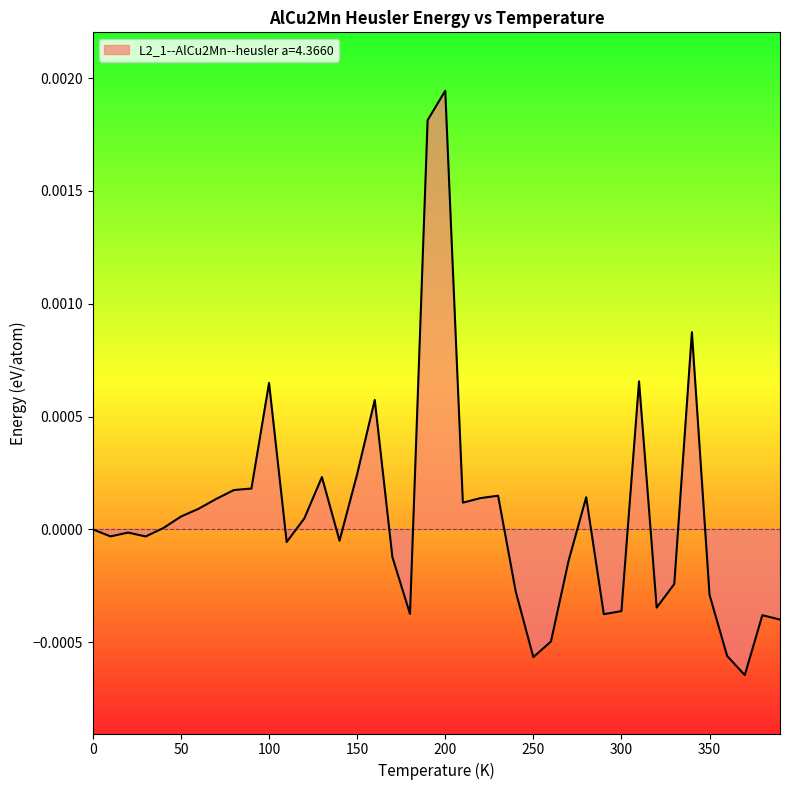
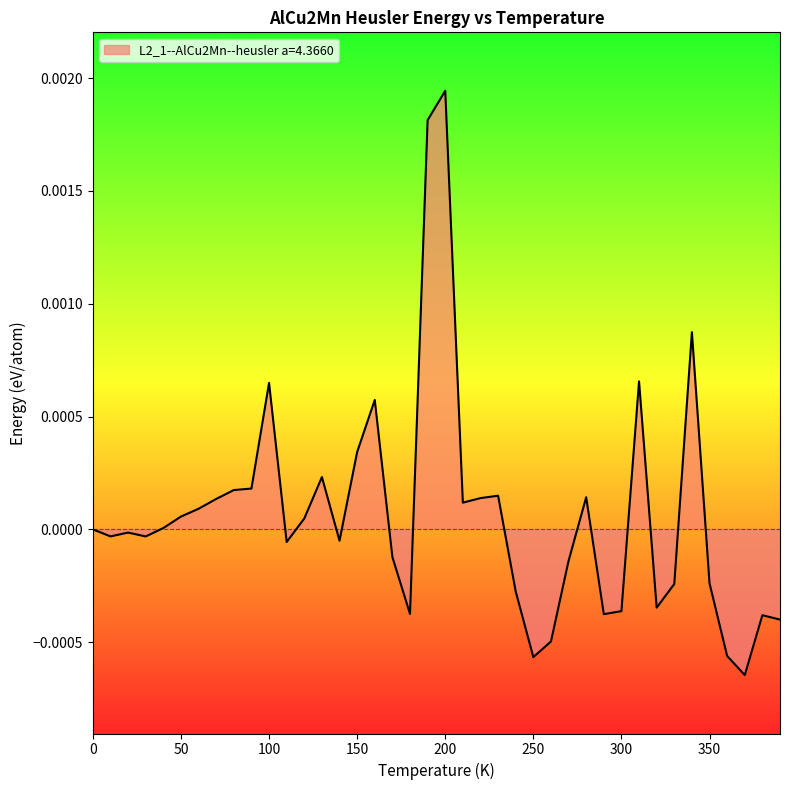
  {
    "0": 0.00000,
    "50": 0.00006,
    "100": 0.00065,
-   "150": 0.00024,
+   "150": 0.00034,
    "200": 0.00194,
    "250": -0.00057,
    "300": -0.00036,
-   "350": -0.00029
+   "350": -0.00024
  }
